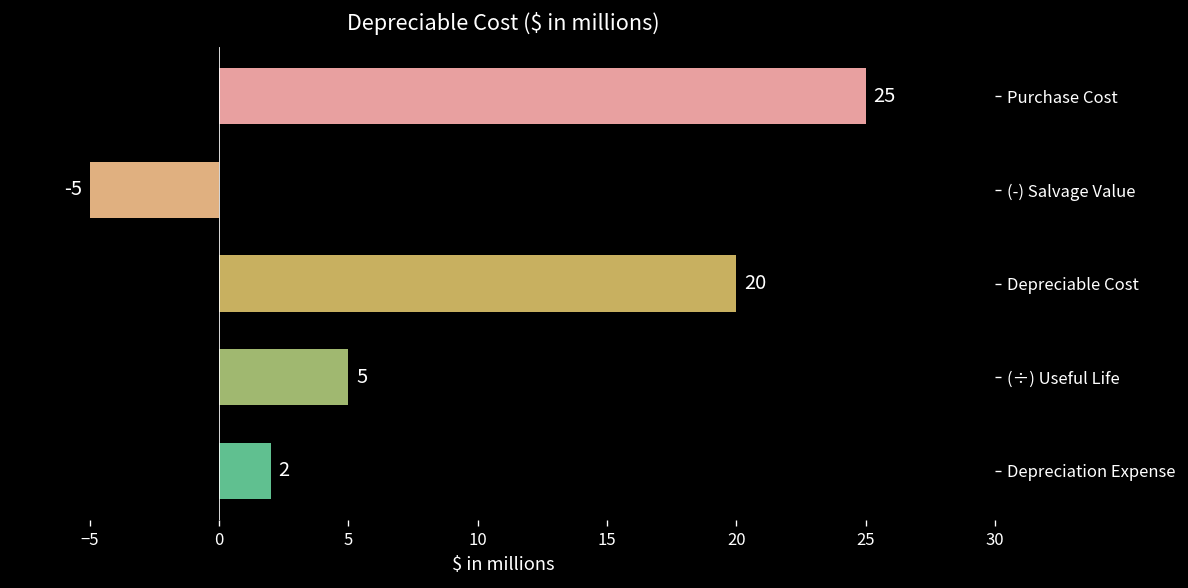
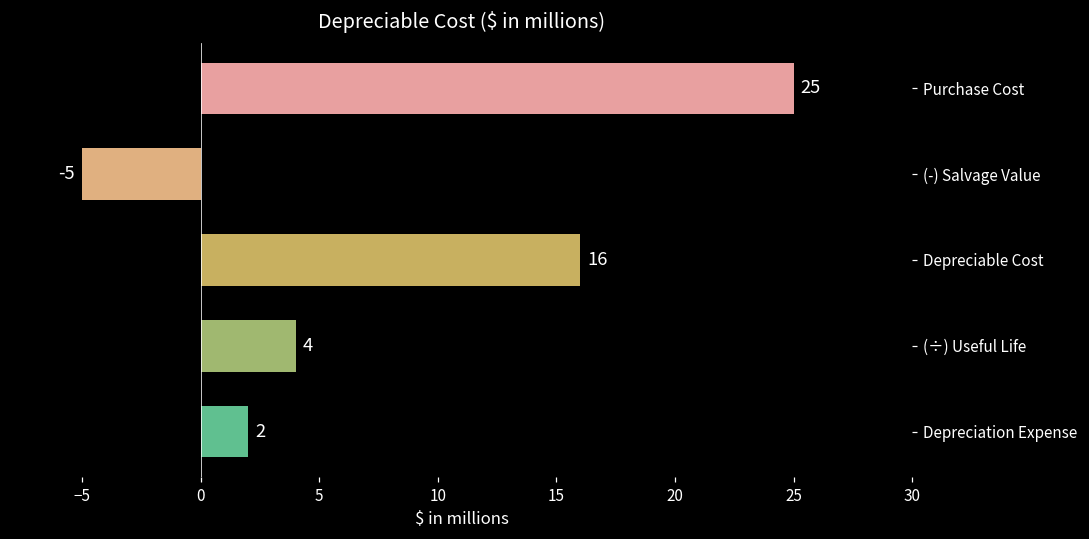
  {
    "Purchase Cost": 25,
    "(-) Salvage Value": -5,
-   "Depreciable Cost": 20,
-   "(÷) Useful Life": 5,
+   "Depreciable Cost": 16,
+   "(÷) Useful Life": 4,
    "Depreciation Expense": 2
  }
